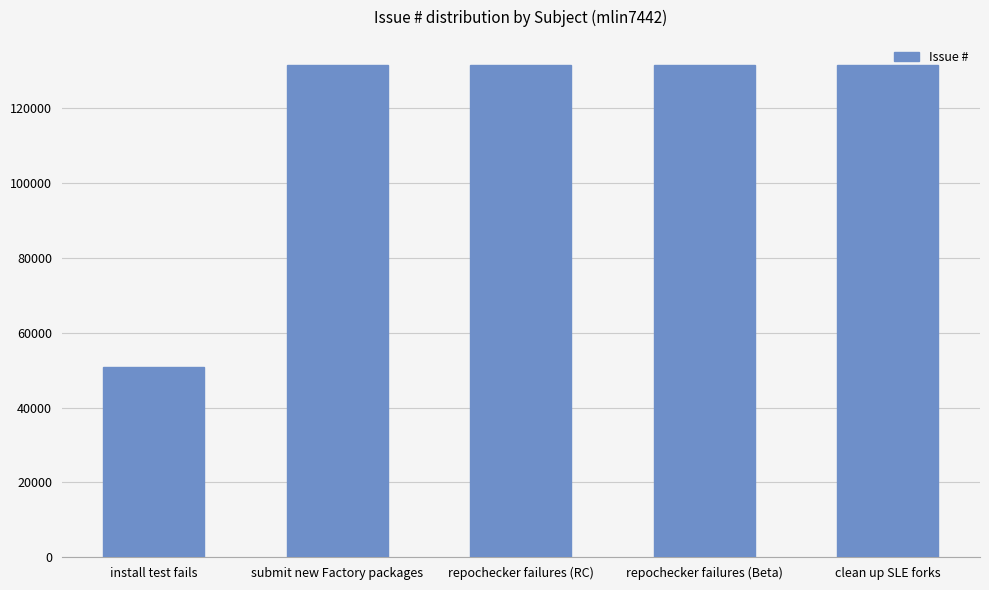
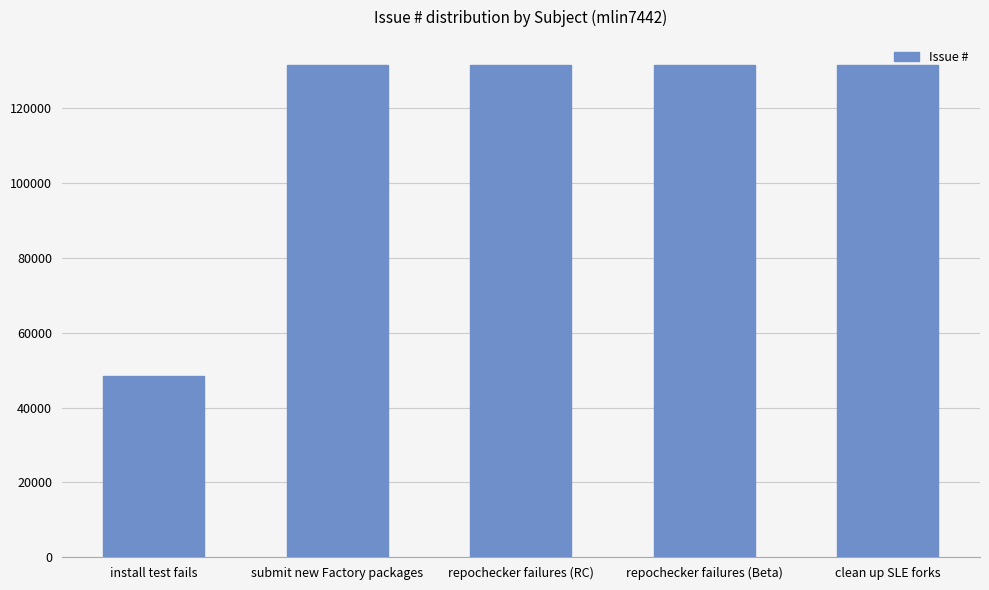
  {
-   "install test fails": 51000,
+   "install test fails": 48000,
    "submit new Factory packages": 132000,
    "repochecker failures (RC)": 132000,
    "repochecker failures (Beta)": 132000,
    "clean up SLE forks": 132000
  }
